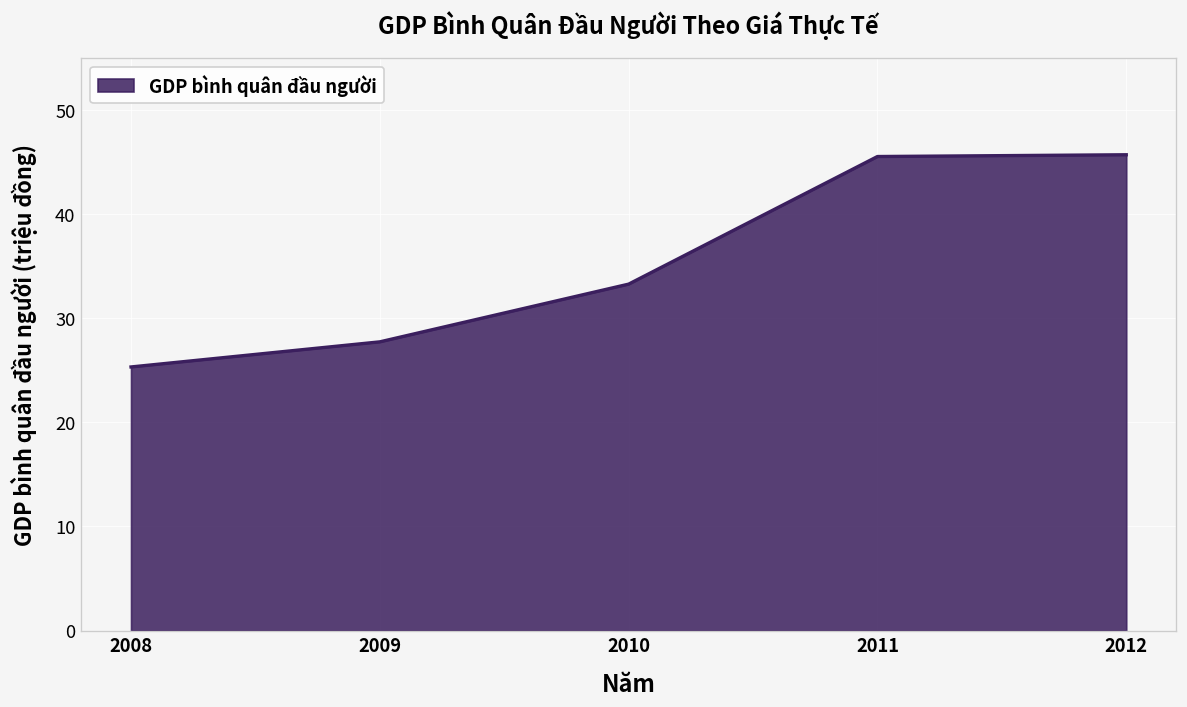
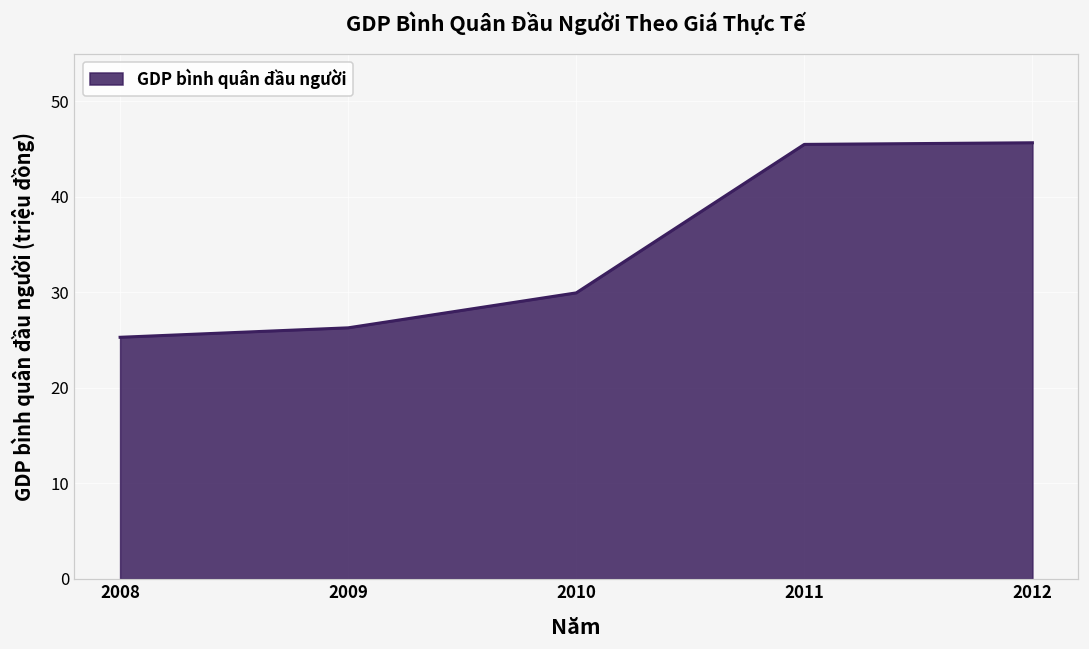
  {
    "2008": 25,
-   "2009": 28,
-   "2010": 33,
+   "2009": 26,
+   "2010": 30,
    "2011": 46,
    "2012": 46
  }
